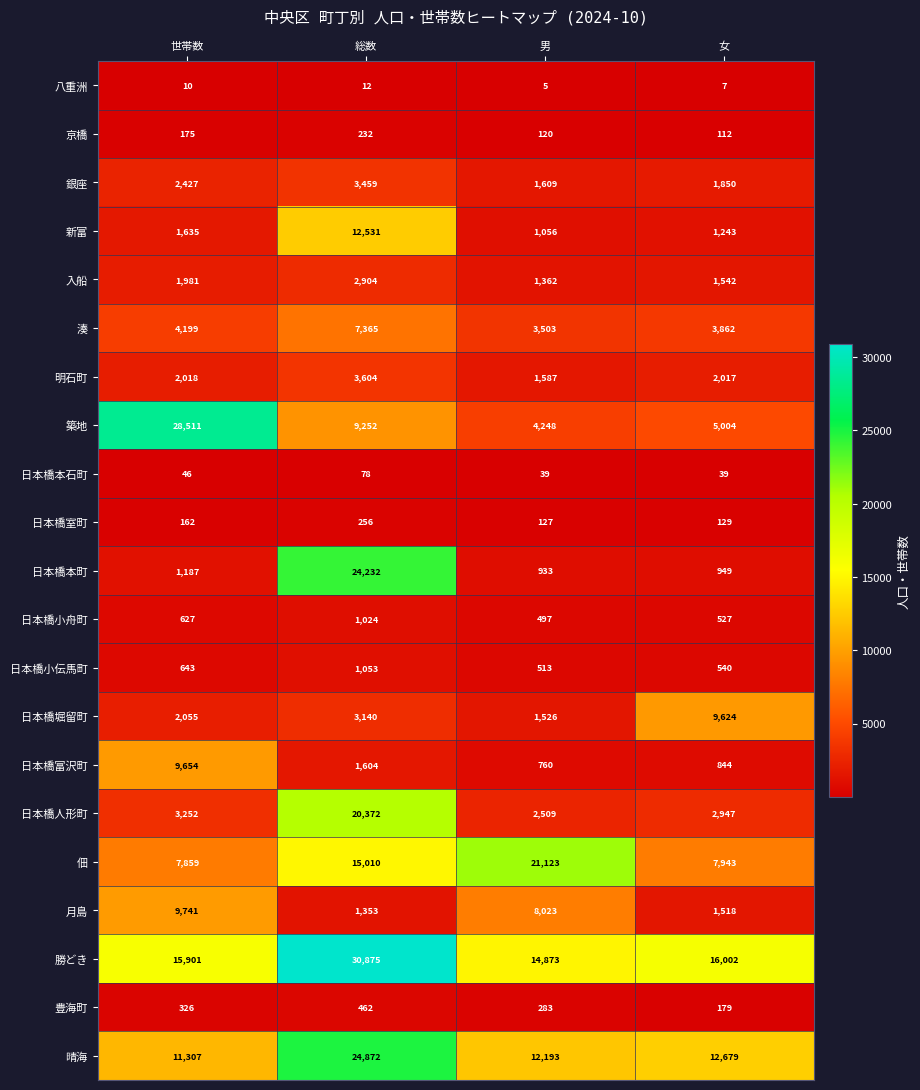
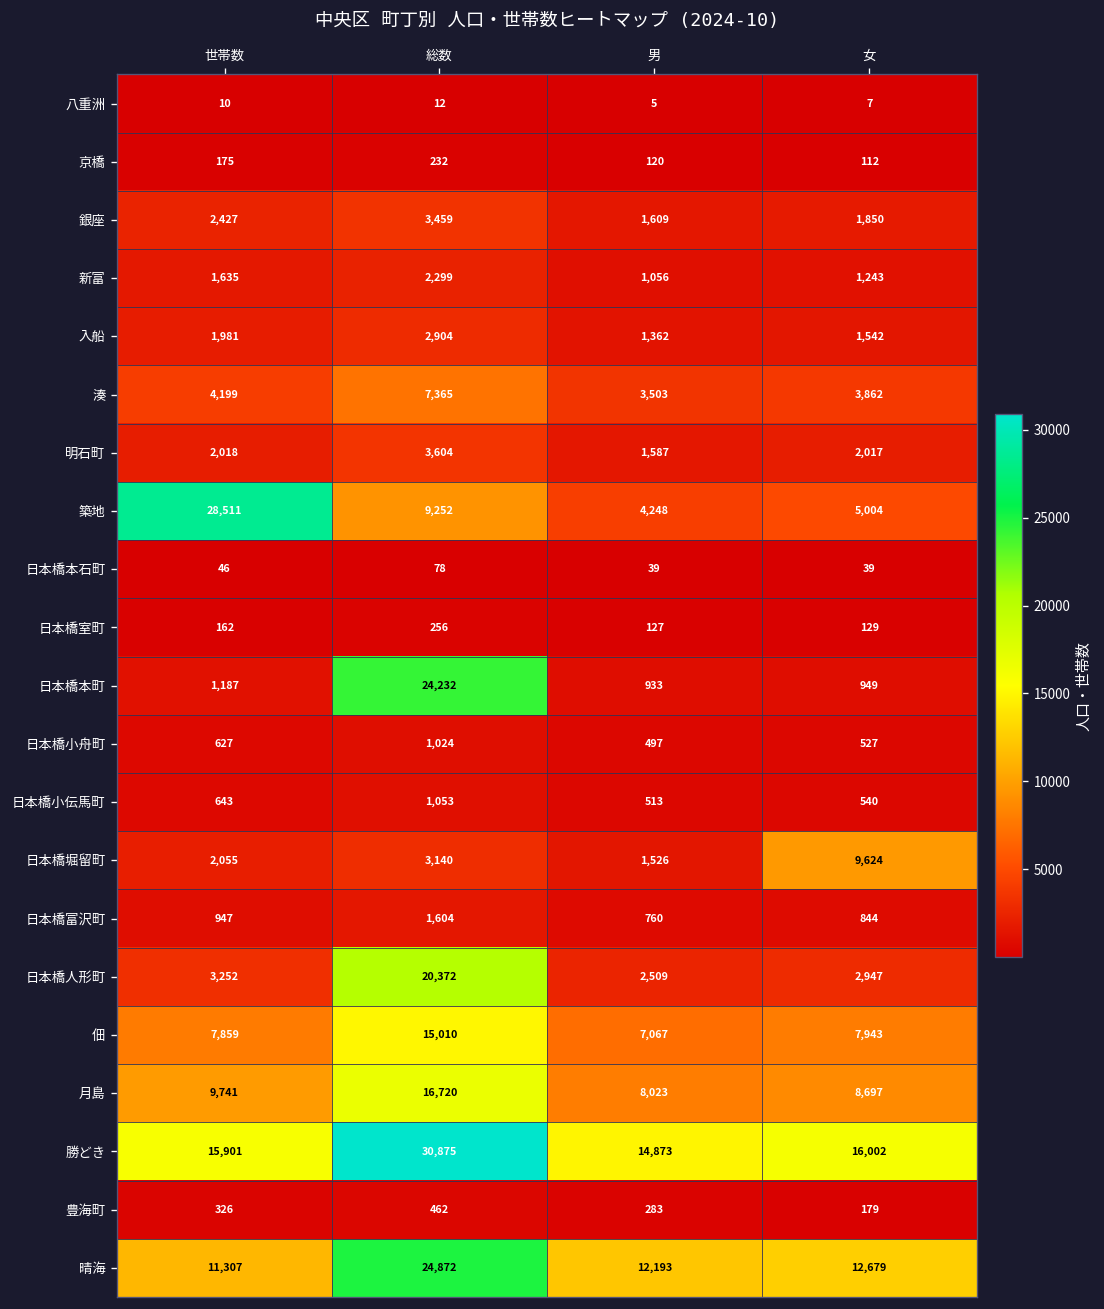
  {
    "八重洲": {
      "世帯数": "10",
      "総数": "12",
      "男": "5",
      "女": "7"
    },
    "京橋": {
      "世帯数": "175",
      "総数": "232",
      "男": "120",
      "女": "112"
    },
    "銀座": {
      "世帯数": "2,427",
      "総数": "3,459",
      "男": "1,609",
      "女": "1,850"
    },
    "新富": {
      "世帯数": "1,635",
-     "総数": "12,531",
+     "総数": "2,299",
      "男": "1,056",
      "女": "1,243"
    },
    "入船": {
      "世帯数": "1,981",
      "総数": "2,904",
      "男": "1,362",
      "女": "1,542"
    },
    "湊": {
      "世帯数": "4,199",
      "総数": "7,365",
      "男": "3,503",
      "女": "3,862"
    },
    "明石町": {
      "世帯数": "2,018",
      "総数": "3,604",
      "男": "1,587",
      "女": "2,017"
    },
    "築地": {
      "世帯数": "28,511",
      "総数": "9,252",
      "男": "4,248",
      "女": "5,004"
    },
    "日本橋本石町": {
      "世帯数": "46",
      "総数": "78",
      "男": "39",
      "女": "39"
    },
    "日本橋室町": {
      "世帯数": "162",
      "総数": "256",
      "男": "127",
      "女": "129"
    },
    "日本橋本町": {
      "世帯数": "1,187",
      "総数": "24,232",
      "男": "933",
      "女": "949"
    },
    "日本橋小舟町": {
      "世帯数": "627",
      "総数": "1,024",
      "男": "497",
      "女": "527"
    },
    "日本橋小伝馬町": {
      "世帯数": "643",
      "総数": "1,053",
      "男": "513",
      "女": "540"
    },
    "日本橋堀留町": {
      "世帯数": "2,055",
      "総数": "3,140",
      "男": "1,526",
      "女": "9,624"
    },
    "日本橋富沢町": {
-     "世帯数": "9,654",
+     "世帯数": "947",
      "総数": "1,604",
      "男": "760",
      "女": "844"
    },
    "日本橋人形町": {
      "世帯数": "3,252",
      "総数": "20,372",
      "男": "2,509",
      "女": "2,947"
    },
    "佃": {
      "世帯数": "7,859",
      "総数": "15,010",
-     "男": "21,123",
+     "男": "7,067",
      "女": "7,943"
    },
    "月島": {
      "世帯数": "9,741",
-     "総数": "1,353",
+     "総数": "16,720",
      "男": "8,023",
-     "女": "1,518"
+     "女": "8,697"
    },
    "勝どき": {
      "世帯数": "15,901",
      "総数": "30,875",
      "男": "14,873",
      "女": "16,002"
    },
    "豊海町": {
      "世帯数": "326",
      "総数": "462",
      "男": "283",
      "女": "179"
    },
    "晴海": {
      "世帯数": "11,307",
      "総数": "24,872",
      "男": "12,193",
      "女": "12,679"
    }
  }
